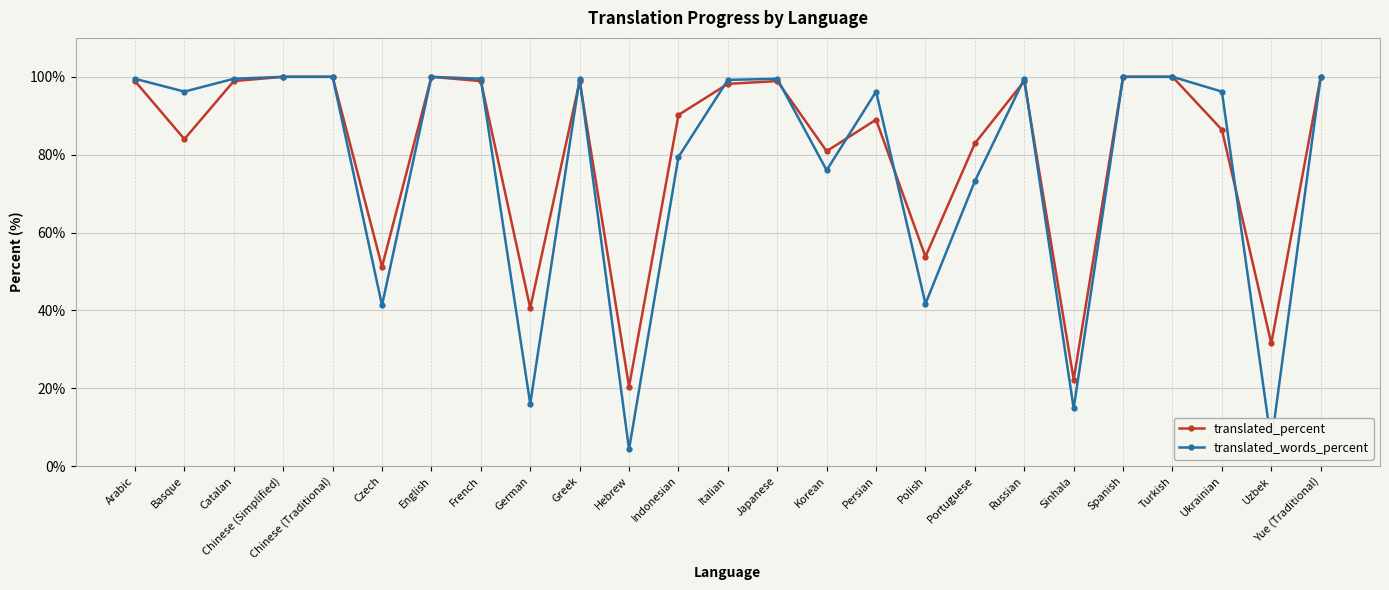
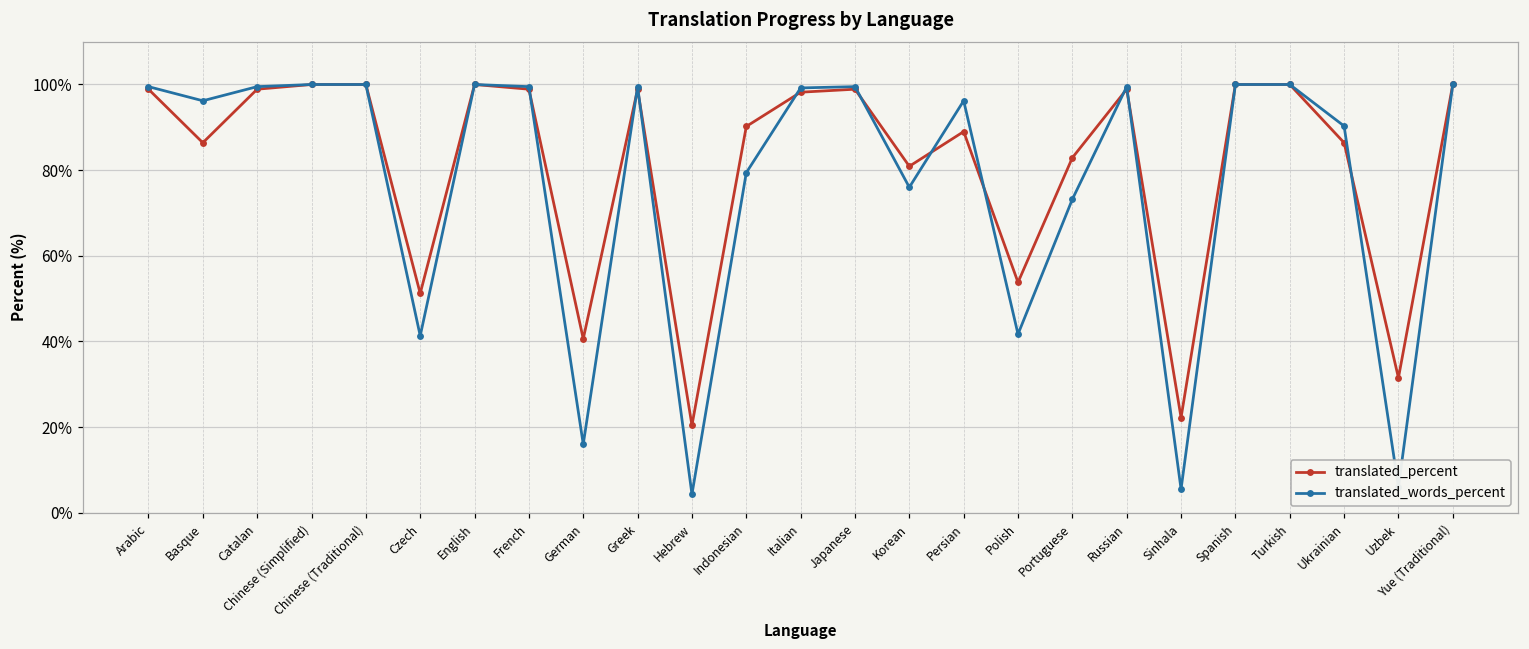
  {
    "translated_percent": {
-     "Basque": "84%",
+     "Basque": "86%",
      "Czech": "51%",
      "German": "41%",
      "Hebrew": "20%",
      "Indonesian": "90%",
      "Italian": "98%",
      "Korean": "81%",
      "Persian": "89%",
      "Polish": "54%",
      "Portuguese": "83%",
      "Sinhala": "22%",
      "Ukrainian": "86%",
      "Uzbek": "32%"
    },
    "translated_words_percent": {
      "Basque": "96%",
      "Czech": "41%",
      "German": "16%",
      "Hebrew": "4%",
      "Indonesian": "79%",
      "Italian": "99%",
      "Korean": "76%",
      "Persian": "96%",
      "Polish": "42%",
      "Portuguese": "73%",
-     "Sinhala": "15%",
-     "Ukrainian": "96%"
+     "Sinhala": "6%",
+     "Ukrainian": "90%"
    }
  }
